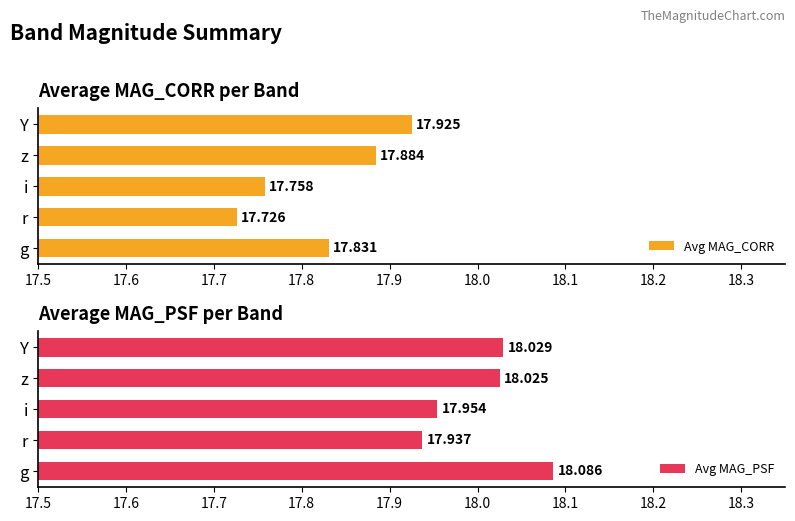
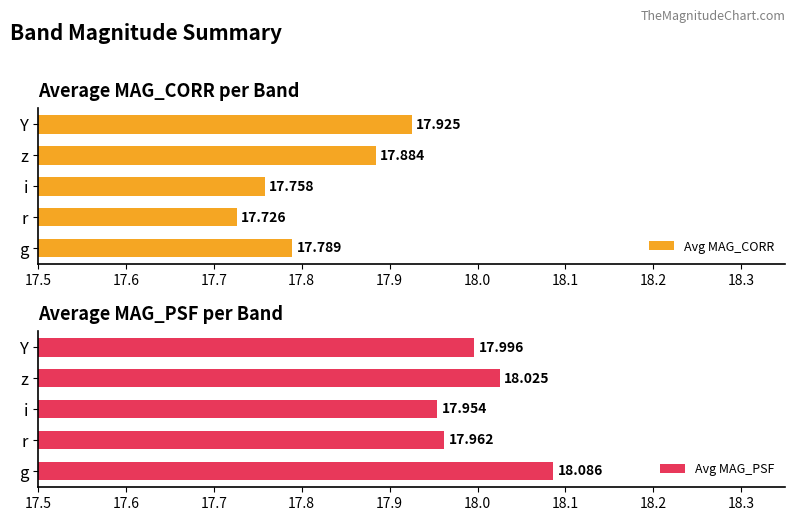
  {
    "Average MAG_CORR per Band": {
      "Y": 17.925,
      "z": 17.884,
      "i": 17.758,
      "r": 17.726,
-     "g": 17.831
+     "g": 17.789
    },
    "Average MAG_PSF per Band": {
-     "Y": 18.029,
+     "Y": 17.996,
      "z": 18.025,
      "i": 17.954,
-     "r": 17.937,
+     "r": 17.962,
      "g": 18.086
    }
  }
